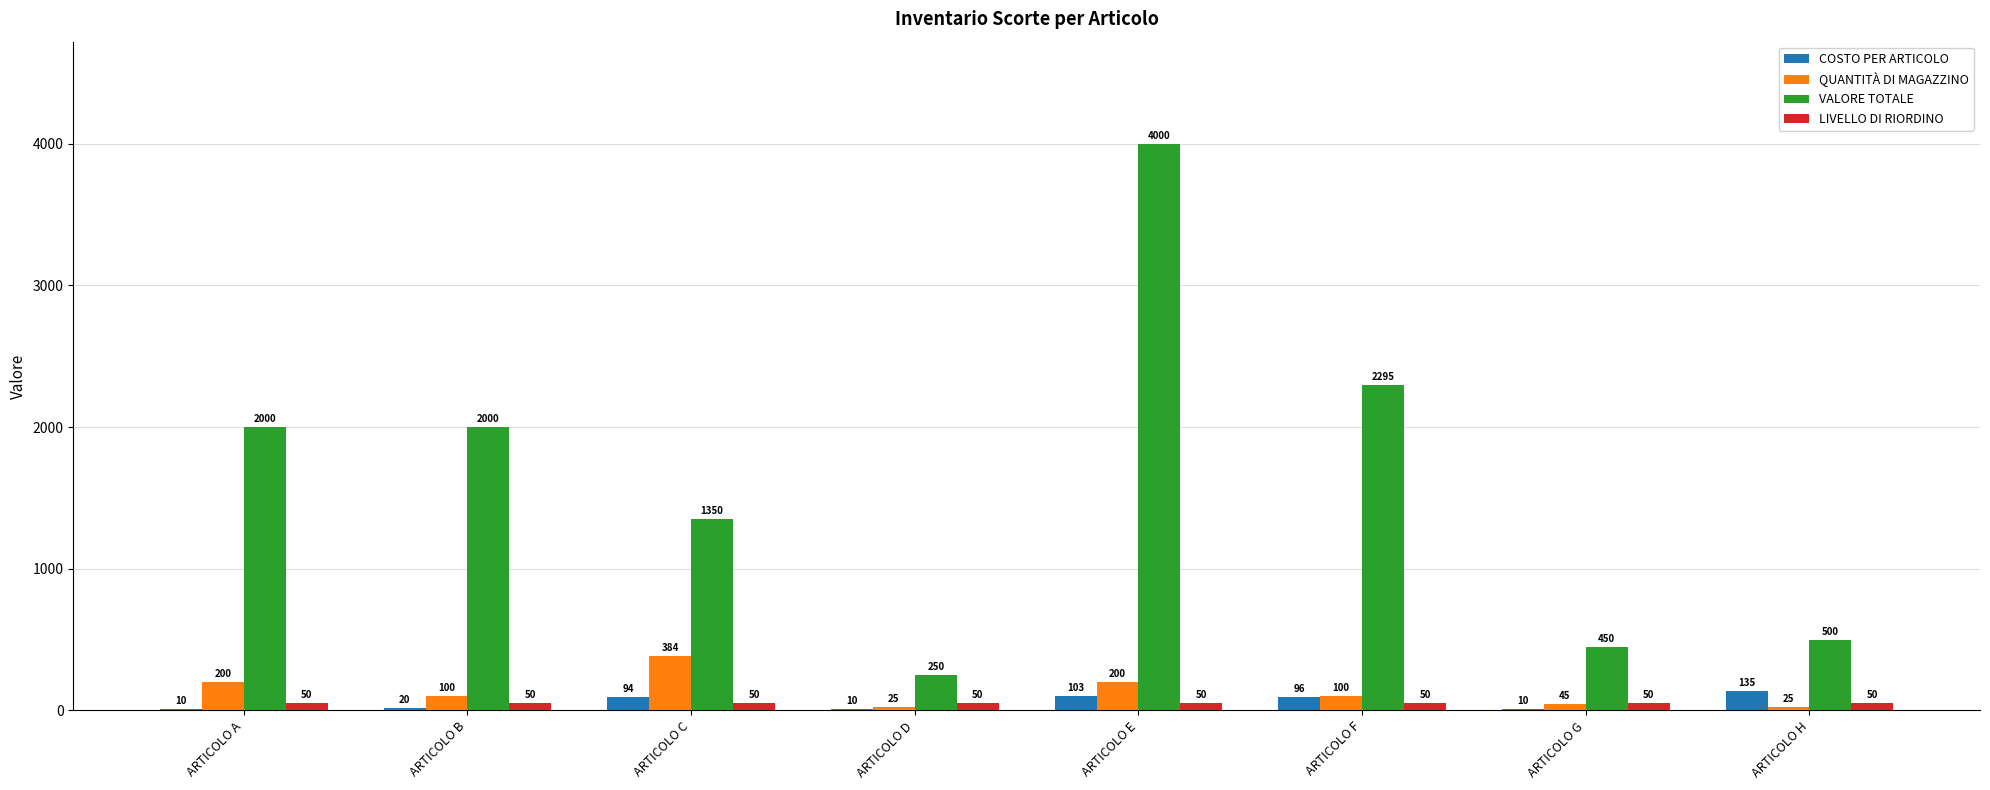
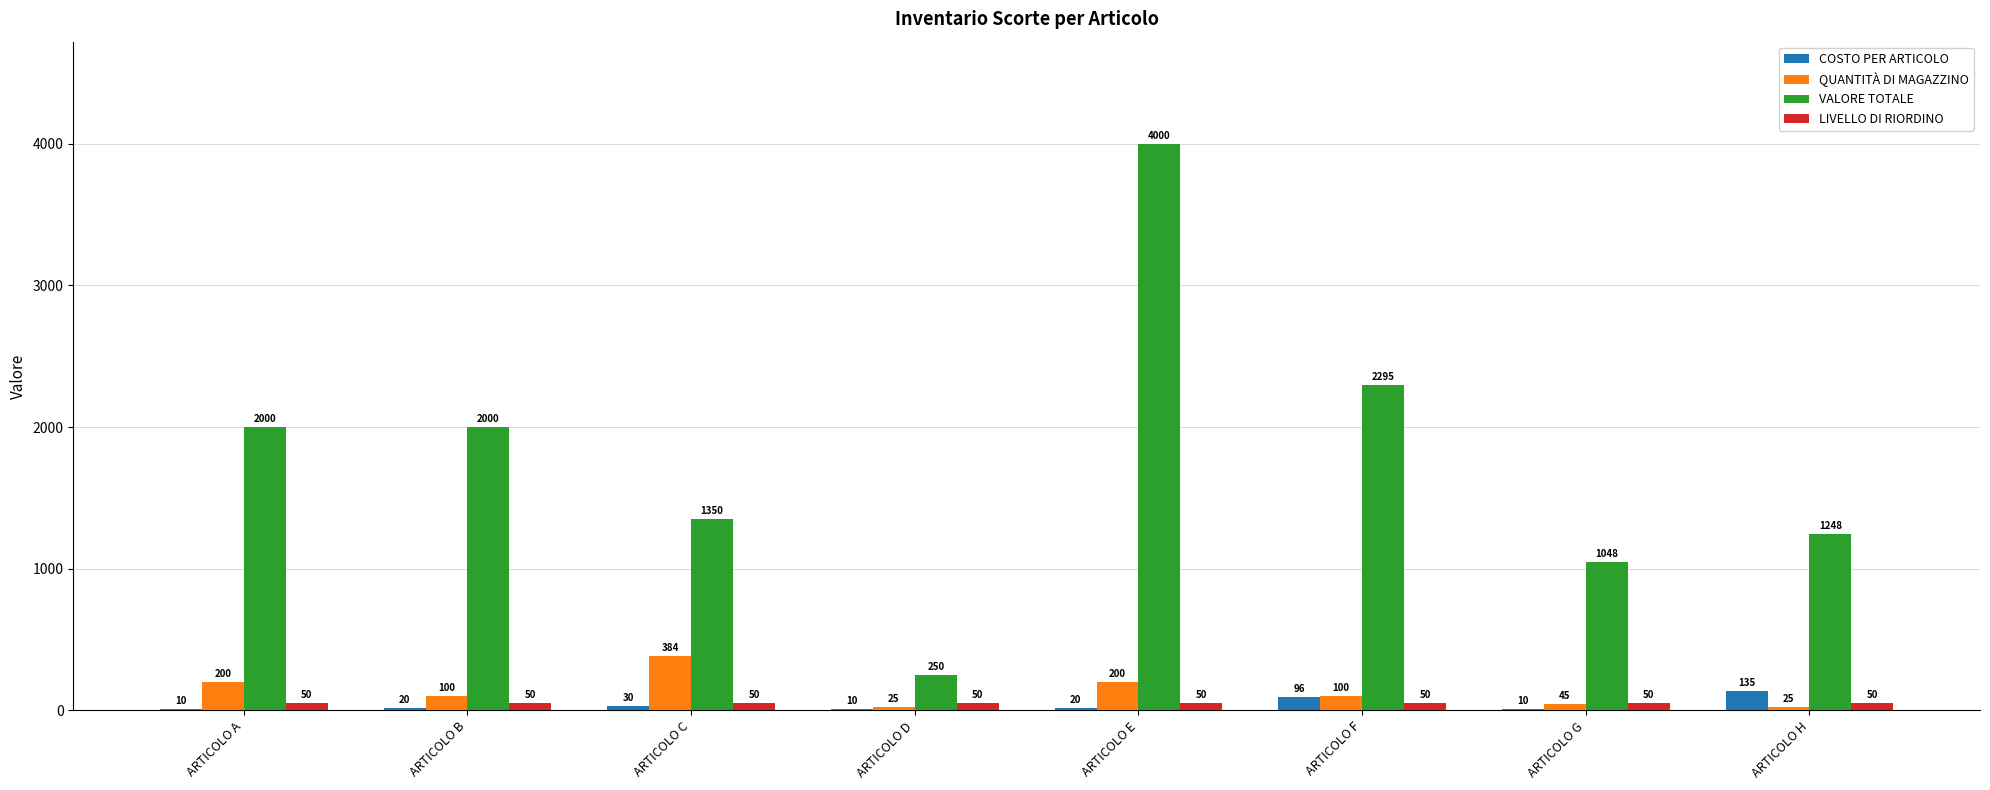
  {
    "COSTO PER ARTICOLO": {
      "ARTICOLO A": 10,
      "ARTICOLO B": 20,
-     "ARTICOLO C": 94,
+     "ARTICOLO C": 30,
      "ARTICOLO D": 10,
-     "ARTICOLO E": 103,
+     "ARTICOLO E": 20,
      "ARTICOLO F": 96,
      "ARTICOLO G": 10,
      "ARTICOLO H": 135
    },
    "QUANTITÀ DI MAGAZZINO": {
      "ARTICOLO A": 200,
      "ARTICOLO B": 100,
      "ARTICOLO C": 384,
      "ARTICOLO D": 25,
      "ARTICOLO E": 200,
      "ARTICOLO F": 100,
      "ARTICOLO G": 45,
      "ARTICOLO H": 25
    },
    "VALORE TOTALE": {
      "ARTICOLO A": 2000,
      "ARTICOLO B": 2000,
      "ARTICOLO C": 1350,
      "ARTICOLO D": 250,
      "ARTICOLO E": 4000,
      "ARTICOLO F": 2295,
-     "ARTICOLO G": 450,
-     "ARTICOLO H": 500
+     "ARTICOLO G": 1048,
+     "ARTICOLO H": 1248
    },
    "LIVELLO DI RIORDINO": {
      "ARTICOLO A": 50,
      "ARTICOLO B": 50,
      "ARTICOLO C": 50,
      "ARTICOLO D": 50,
      "ARTICOLO E": 50,
      "ARTICOLO F": 50,
      "ARTICOLO G": 50,
      "ARTICOLO H": 50
    }
  }
